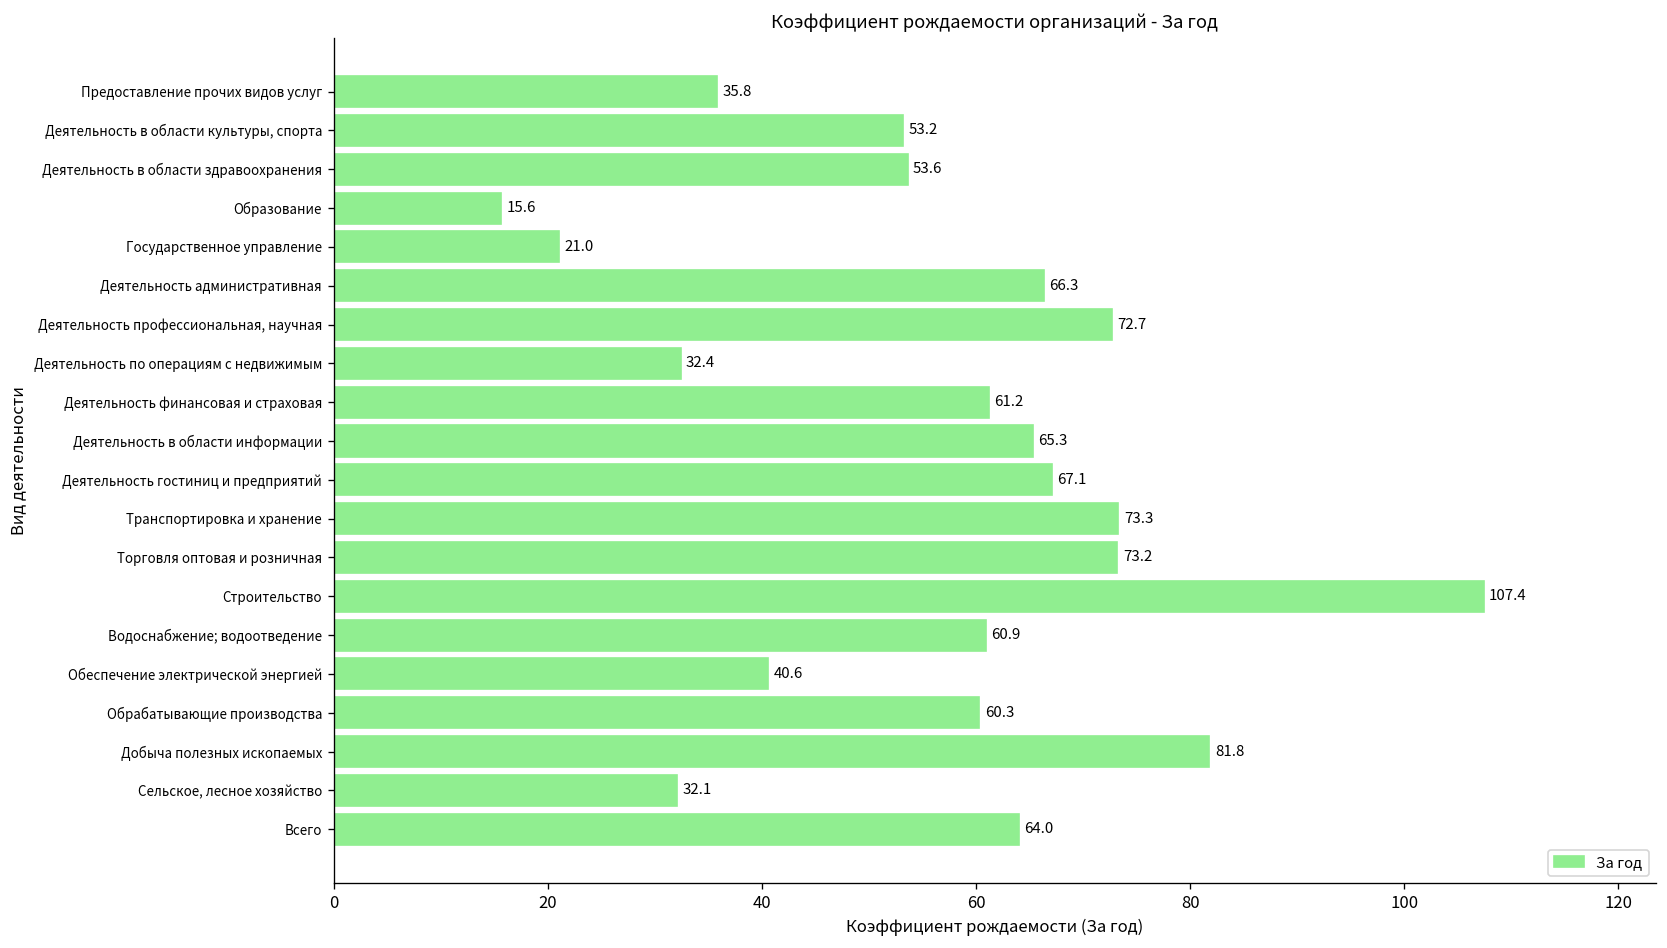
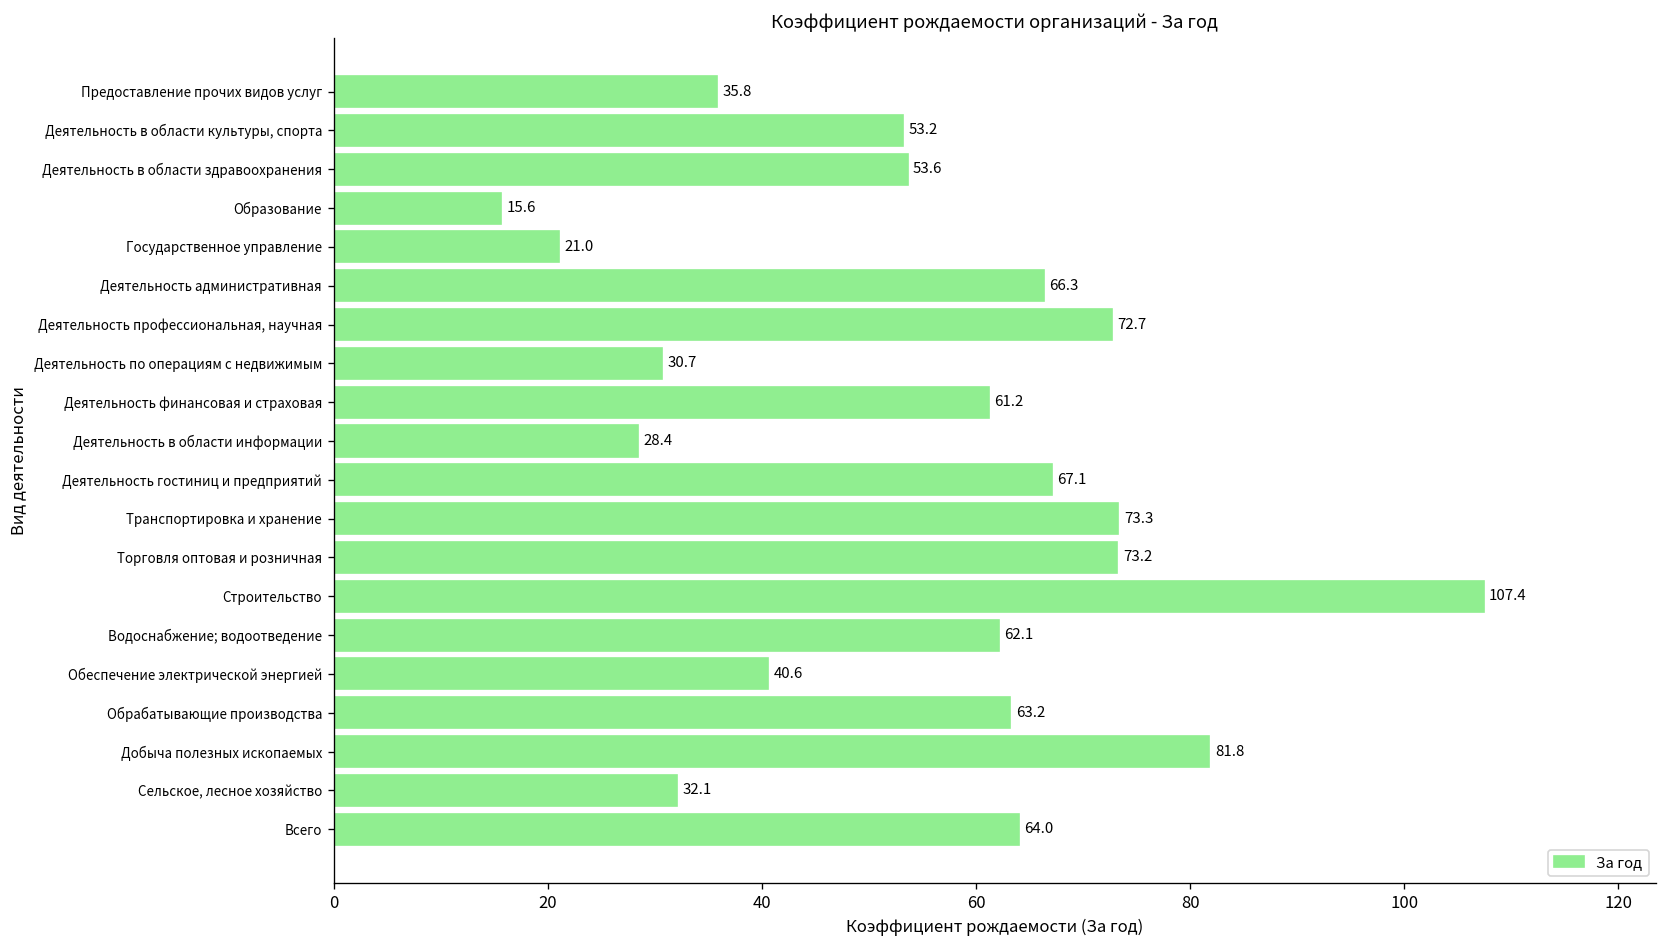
  {
    "Предоставление прочих видов услуг": 35.8,
    "Деятельность в области культуры, спорта": 53.2,
    "Деятельность в области здравоохранения": 53.6,
    "Образование": 15.6,
    "Государственное управление": 21.0,
    "Деятельность административная": 66.3,
    "Деятельность профессиональная, научная": 72.7,
-   "Деятельность по операциям с недвижимым": 32.4,
+   "Деятельность по операциям с недвижимым": 30.7,
    "Деятельность финансовая и страховая": 61.2,
-   "Деятельность в области информации": 65.3,
+   "Деятельность в области информации": 28.4,
    "Деятельность гостиниц и предприятий": 67.1,
    "Транспортировка и хранение": 73.3,
    "Торговля оптовая и розничная": 73.2,
    "Строительство": 107.4,
-   "Водоснабжение; водоотведение": 60.9,
+   "Водоснабжение; водоотведение": 62.1,
    "Обеспечение электрической энергией": 40.6,
-   "Обрабатывающие производства": 60.3,
+   "Обрабатывающие производства": 63.2,
    "Добыча полезных ископаемых": 81.8,
    "Сельское, лесное хозяйство": 32.1,
    "Всего": 64.0
  }
